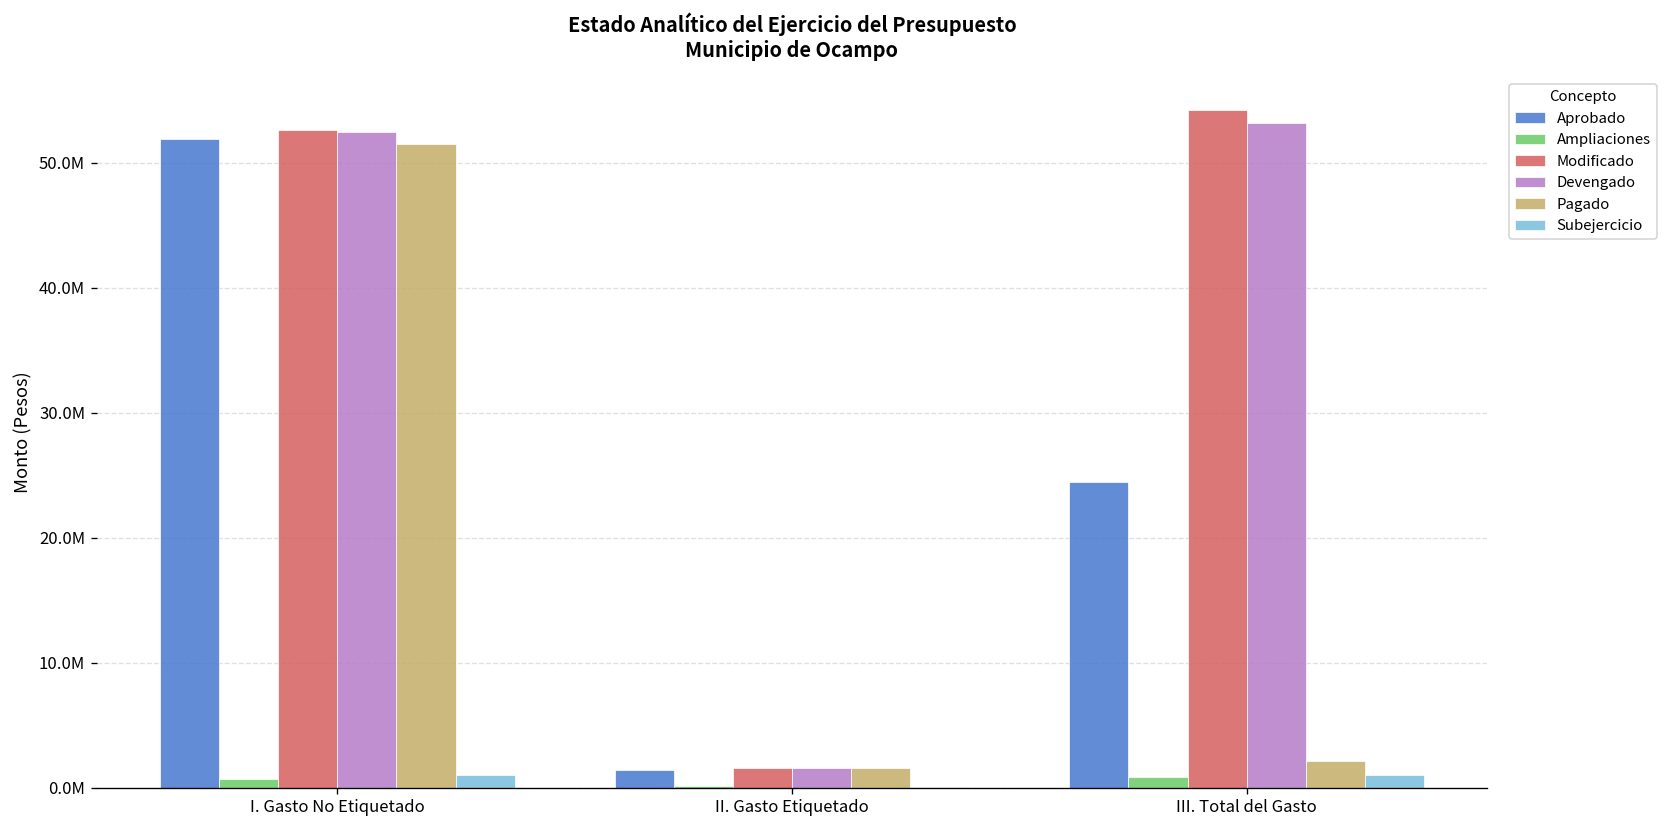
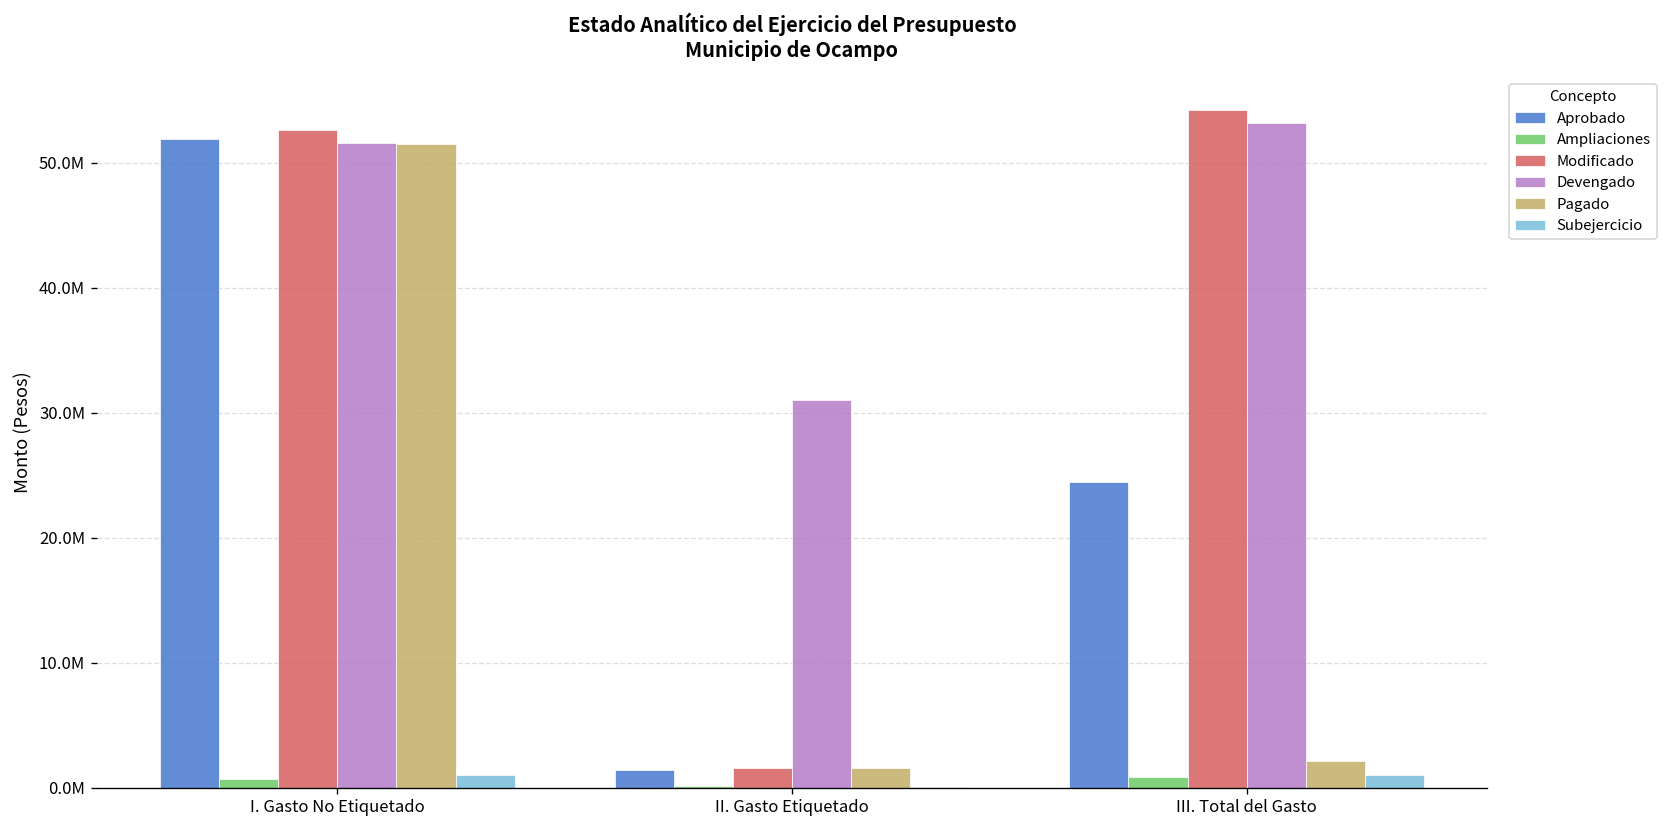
  {
    "Aprobado": {
      "I. Gasto No Etiquetado": 51900000,
      "II. Gasto Etiquetado": 1400000,
      "III. Total del Gasto": 24500000
    },
    "Ampliaciones": {
      "I. Gasto No Etiquetado": 700000,
      "III. Total del Gasto": 900000
    },
    "Modificado": {
      "I. Gasto No Etiquetado": 52600000,
      "II. Gasto Etiquetado": 1600000,
      "III. Total del Gasto": 54200000
    },
    "Devengado": {
-     "I. Gasto No Etiquetado": 52400000,
-     "II. Gasto Etiquetado": 1600000,
+     "I. Gasto No Etiquetado": 51600000,
+     "II. Gasto Etiquetado": 31000000,
      "III. Total del Gasto": 53100000
    },
    "Pagado": {
      "I. Gasto No Etiquetado": 51500000,
      "II. Gasto Etiquetado": 1600000,
      "III. Total del Gasto": 2100000
    },
    "Subejercicio": {
      "I. Gasto No Etiquetado": 1000000,
      "III. Total del Gasto": 1000000
    }
  }
